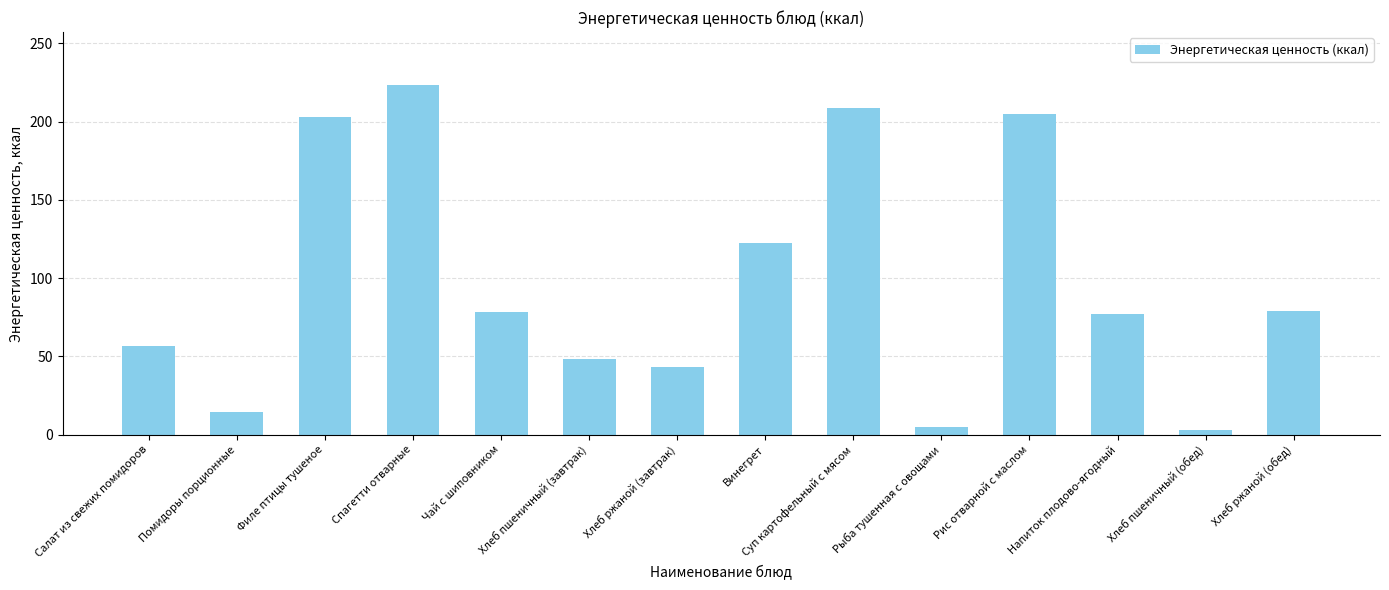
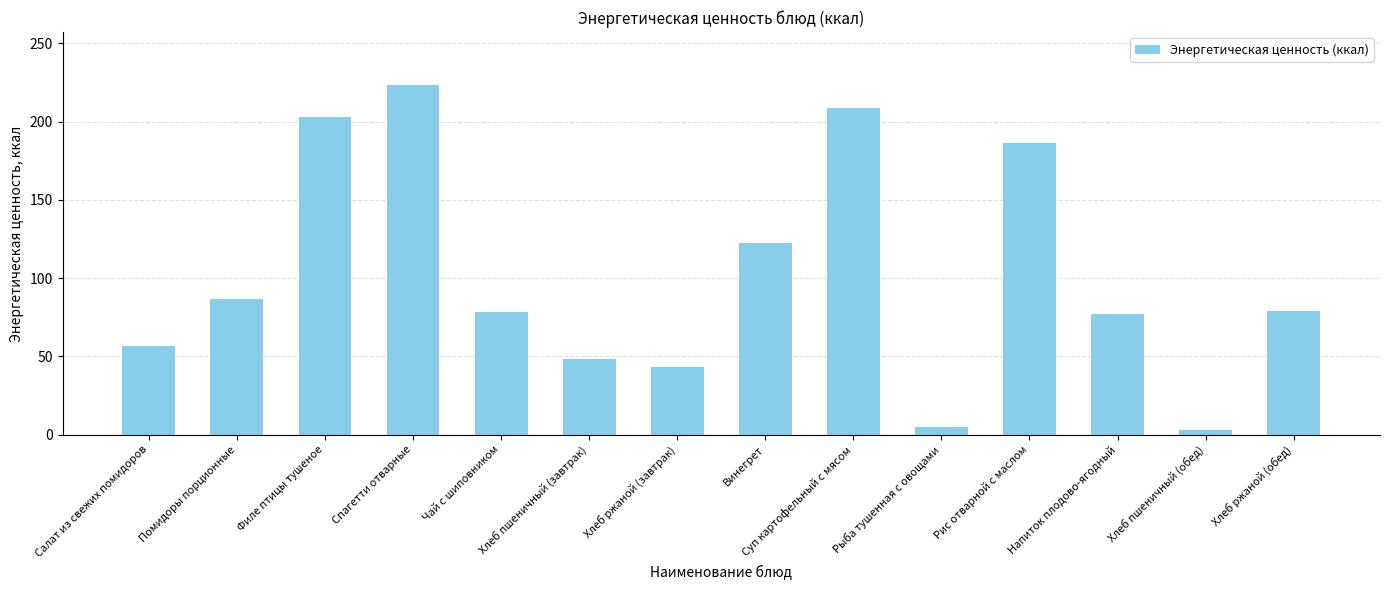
  {
    "Салат из свежих помидоров": 57,
-   "Помидоры порционные": 14,
+   "Помидоры порционные": 87,
    "Филе птицы тушеное": 203,
    "Спагетти отварные": 224,
    "Чай с шиповником": 79,
    "Хлеб пшеничный (завтрак)": 48,
    "Хлеб ржаной (завтрак)": 43,
    "Винегрет": 123,
    "Суп картофельный с мясом": 209,
    "Рыба тушенная с овощами": 5,
-   "Рис отварной с маслом": 205,
+   "Рис отварной с маслом": 186,
    "Напиток плодово-ягодный": 77,
    "Хлеб пшеничный (обед)": 3,
    "Хлеб ржаной (обед)": 79
  }
